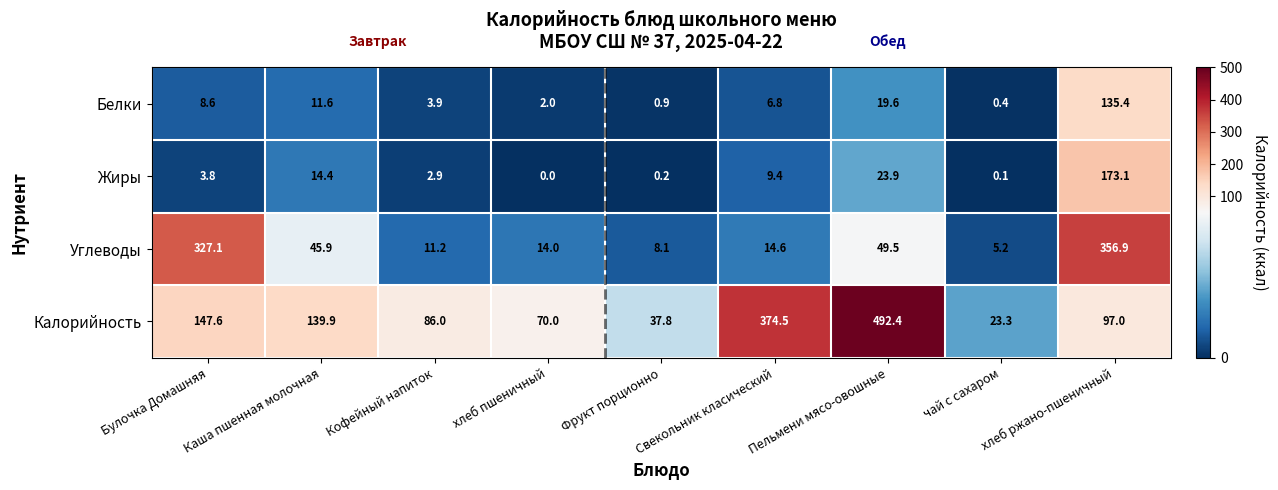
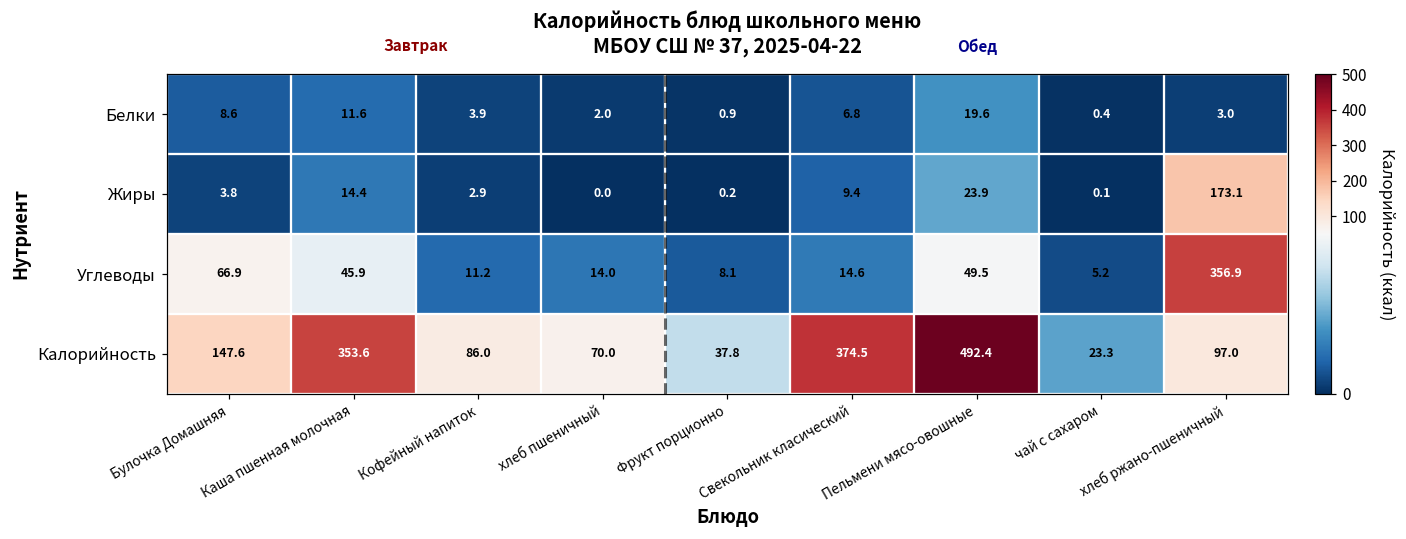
  {
    "Белки": {
      "Булочка Домашняя": 8.6,
      "Каша пшенная молочная": 11.6,
      "Кофейный напиток": 3.9,
      "хлеб пшеничный": 2.0,
      "Фрукт порционно": 0.9,
      "Свекольник класический": 6.8,
      "Пельмени мясо-овошные": 19.6,
      "чай с сахаром": 0.4,
-     "хлеб ржано-пшеничный": 135.4
+     "хлеб ржано-пшеничный": 3.0
    },
    "Жиры": {
      "Булочка Домашняя": 3.8,
      "Каша пшенная молочная": 14.4,
      "Кофейный напиток": 2.9,
      "хлеб пшеничный": 0.0,
      "Фрукт порционно": 0.2,
      "Свекольник класический": 9.4,
      "Пельмени мясо-овошные": 23.9,
      "чай с сахаром": 0.1,
      "хлеб ржано-пшеничный": 173.1
    },
    "Углеводы": {
-     "Булочка Домашняя": 327.1,
+     "Булочка Домашняя": 66.9,
      "Каша пшенная молочная": 45.9,
      "Кофейный напиток": 11.2,
      "хлеб пшеничный": 14.0,
      "Фрукт порционно": 8.1,
      "Свекольник класический": 14.6,
      "Пельмени мясо-овошные": 49.5,
      "чай с сахаром": 5.2,
      "хлеб ржано-пшеничный": 356.9
    },
    "Калорийность": {
      "Булочка Домашняя": 147.6,
-     "Каша пшенная молочная": 139.9,
+     "Каша пшенная молочная": 353.6,
      "Кофейный напиток": 86.0,
      "хлеб пшеничный": 70.0,
      "Фрукт порционно": 37.8,
      "Свекольник класический": 374.5,
      "Пельмени мясо-овошные": 492.4,
      "чай с сахаром": 23.3,
      "хлеб ржано-пшеничный": 97.0
    }
  }
